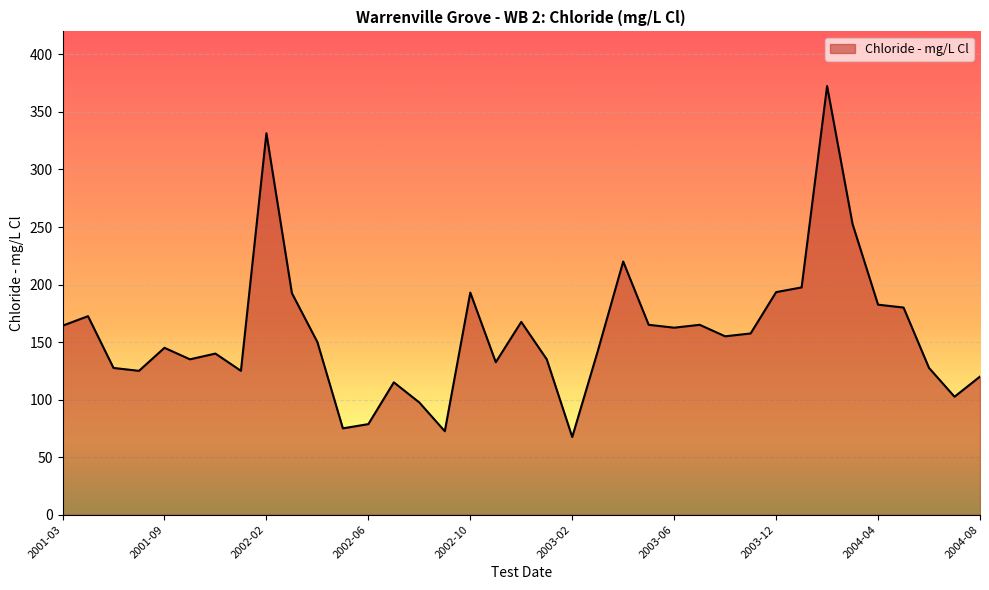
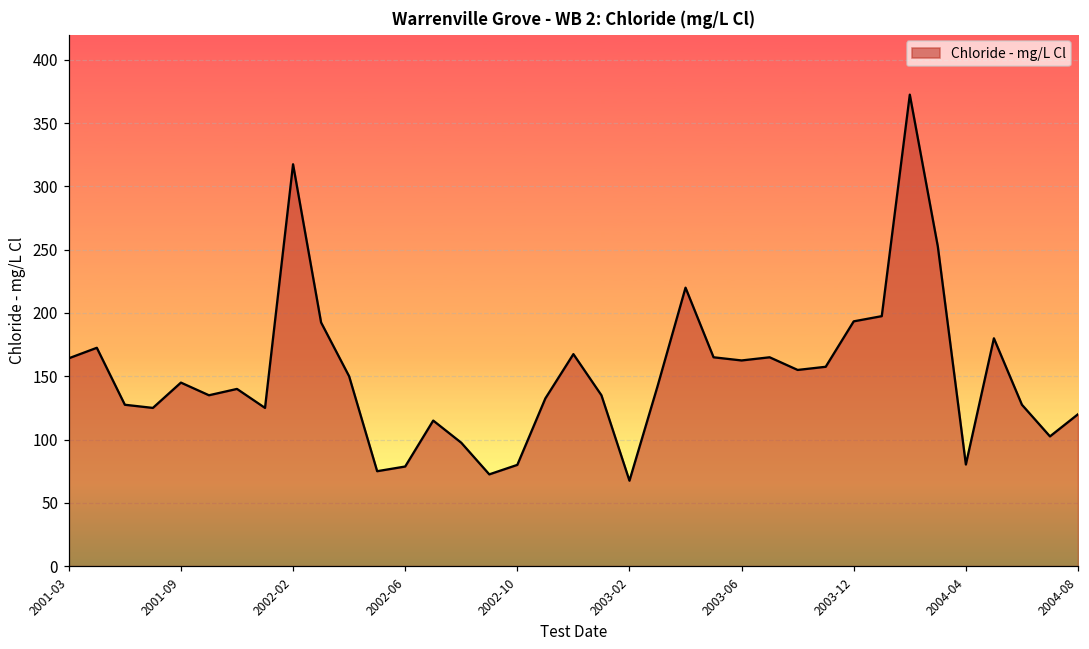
  {
    "2001-03": 164,
    "2001-09": 145,
-   "2002-02": 332,
+   "2002-02": 318,
    "2002-06": 79,
-   "2002-10": 193,
+   "2002-10": 80,
    "2003-02": 68,
    "2003-06": 163,
    "2003-12": 193,
-   "2004-04": 183,
+   "2004-04": 80,
    "2004-08": 120
  }
